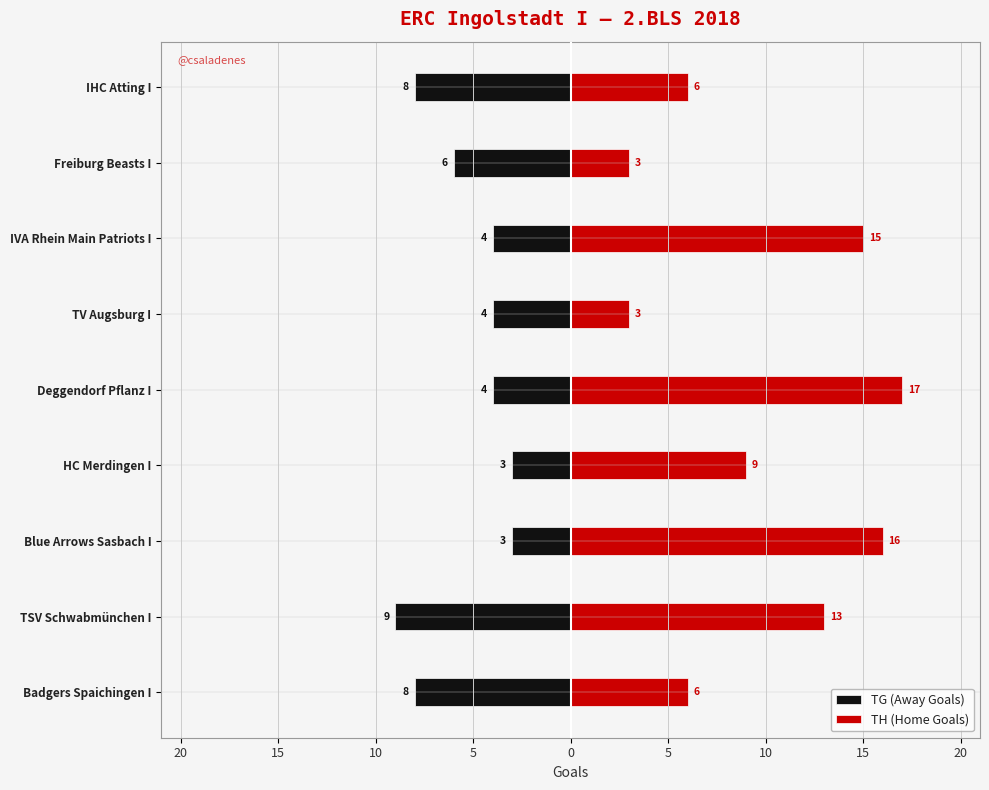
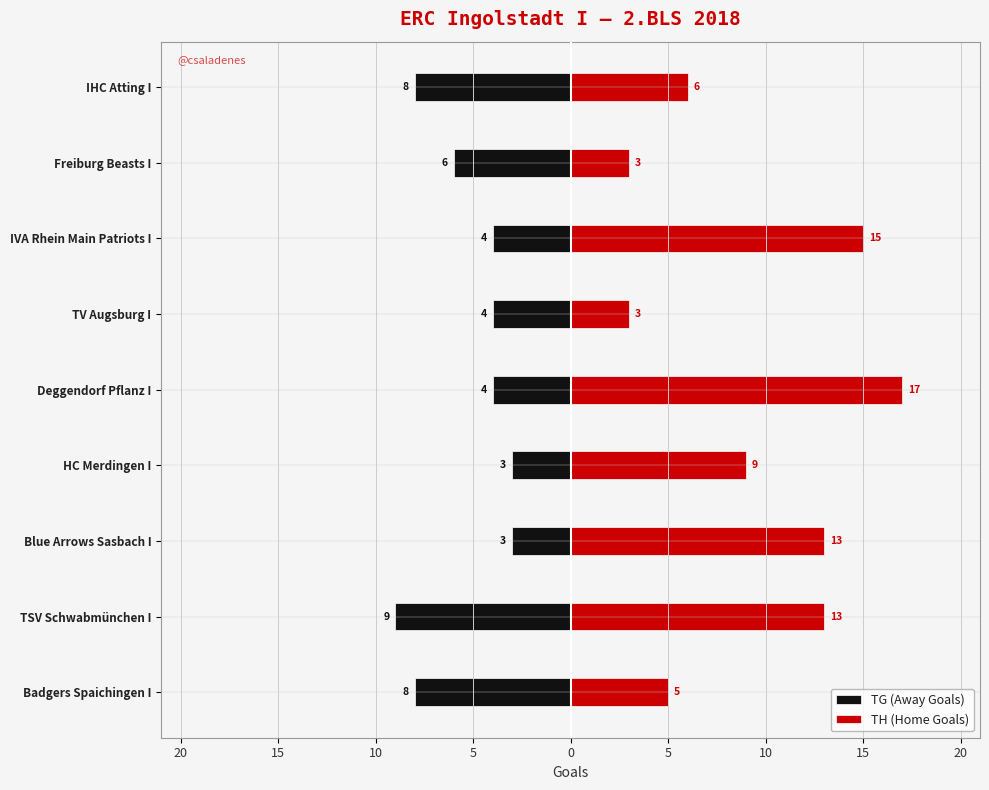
  {
    "TH (Home Goals)": {
      "IHC Atting I": 6,
      "Freiburg Beasts I": 3,
      "IVA Rhein Main Patriots I": 15,
      "TV Augsburg I": 3,
      "Deggendorf Pflanz I": 17,
      "HC Merdingen I": 9,
-     "Blue Arrows Sasbach I": 16,
+     "Blue Arrows Sasbach I": 13,
      "TSV Schwabmünchen I": 13,
-     "Badgers Spaichingen I": 6
+     "Badgers Spaichingen I": 5
    }
  }
